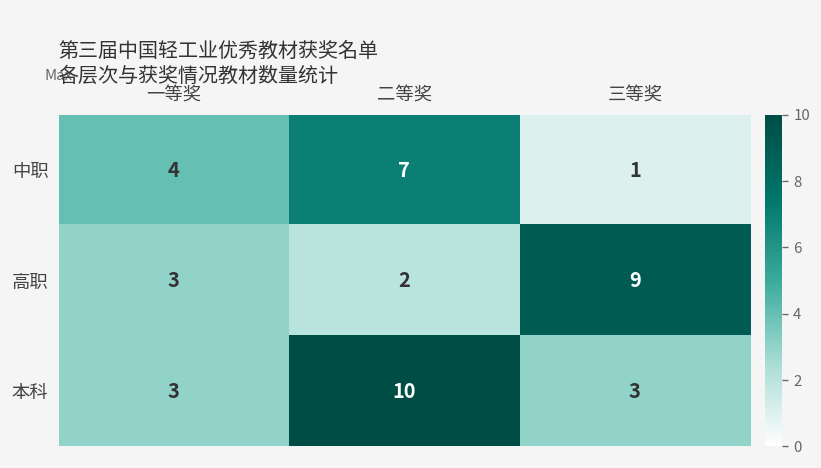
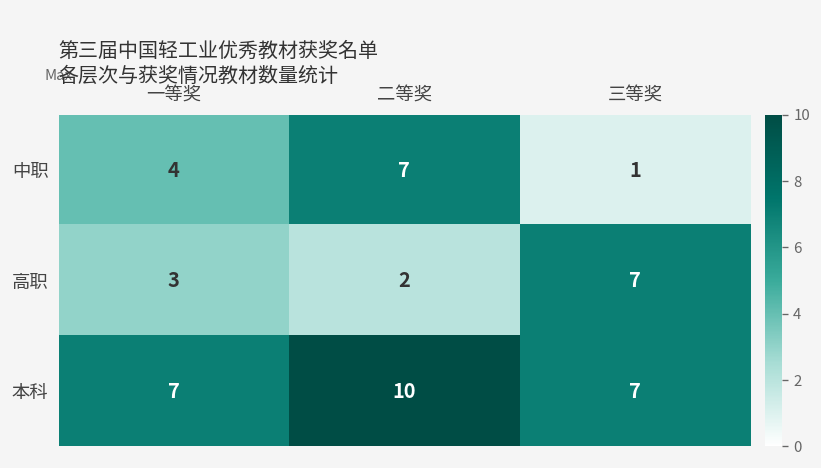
  {
    "中职": {
      "一等奖": 4,
      "二等奖": 7,
      "三等奖": 1
    },
    "高职": {
      "一等奖": 3,
      "二等奖": 2,
-     "三等奖": 9
+     "三等奖": 7
    },
    "本科": {
-     "一等奖": 3,
+     "一等奖": 7,
      "二等奖": 10,
-     "三等奖": 3
+     "三等奖": 7
    }
  }
